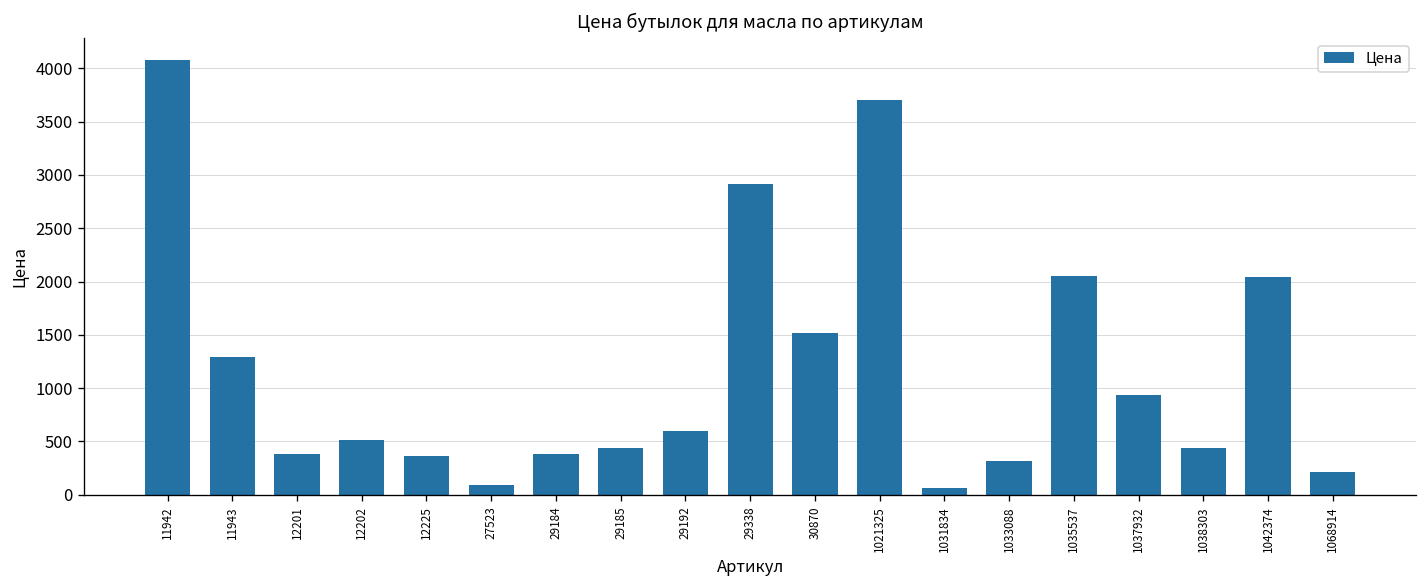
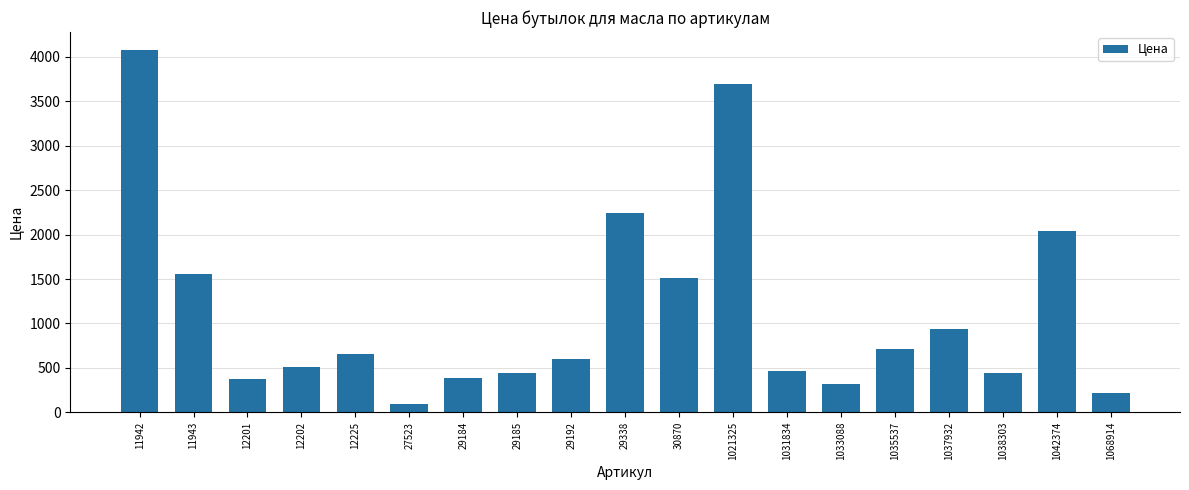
  {
    "11942": 4100,
-   "11943": 1300,
+   "11943": 1600,
    "12201": 400,
    "12202": 500,
-   "12225": 400,
+   "12225": 700,
    "27523": 100,
    "29184": 400,
    "29185": 400,
    "29192": 600,
-   "29338": 2900,
+   "29338": 2200,
    "30870": 1500,
    "1021325": 3700,
-   "1031834": 100,
+   "1031834": 500,
    "1033088": 300,
-   "1035537": 2000,
+   "1035537": 700,
    "1037932": 900,
    "1038303": 400,
    "1042374": 2000,
    "1068914": 200
  }
